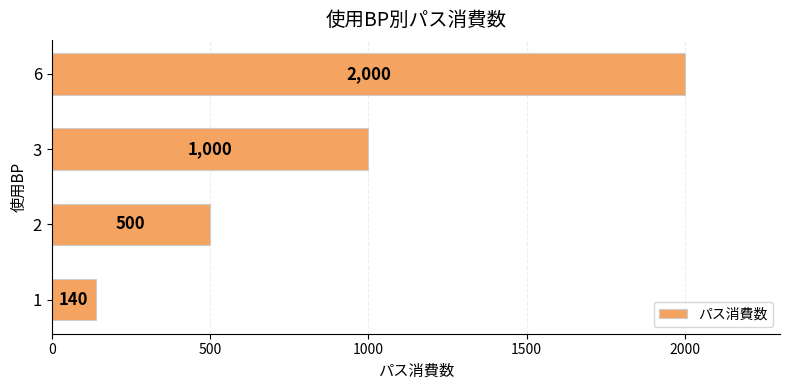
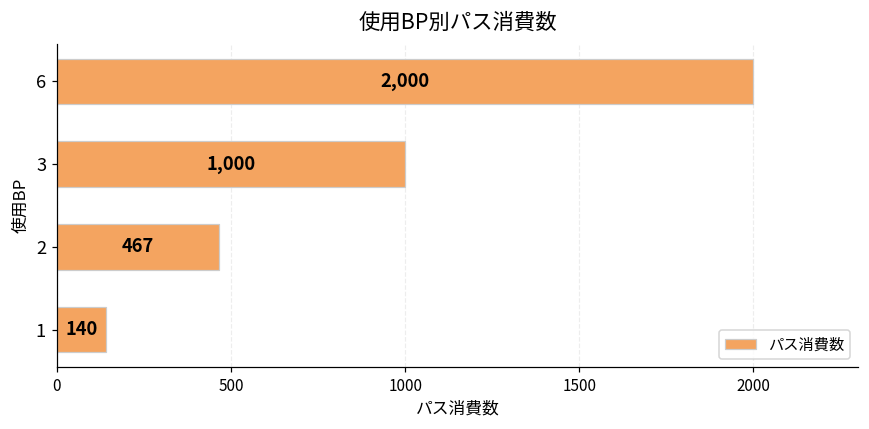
  {
    "6": "2,000",
    "3": "1,000",
-   "2": "500",
+   "2": "467",
    "1": "140"
  }
